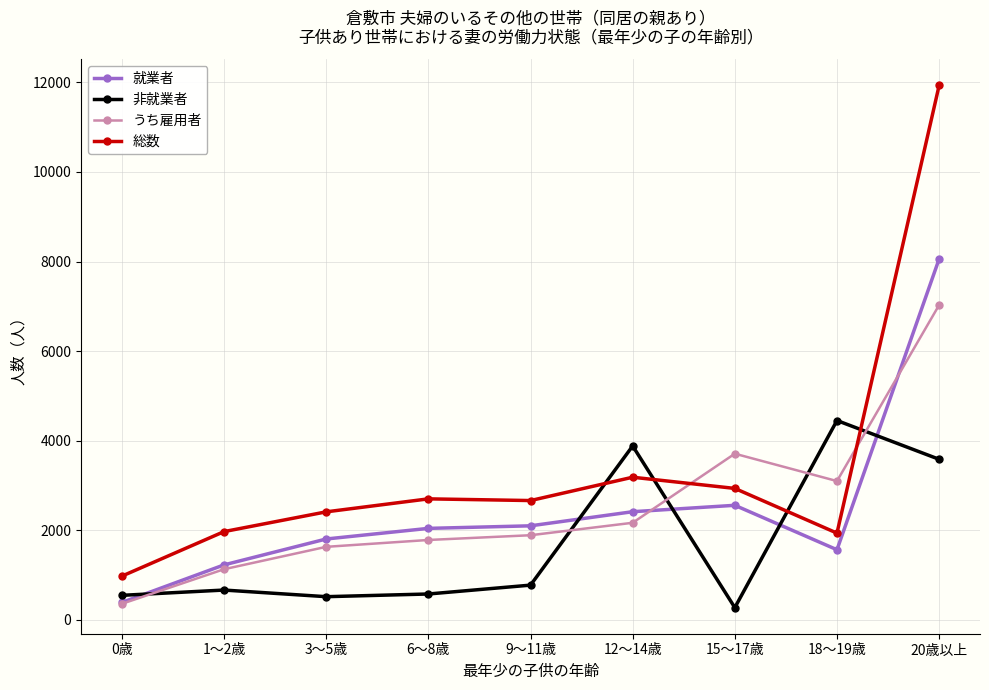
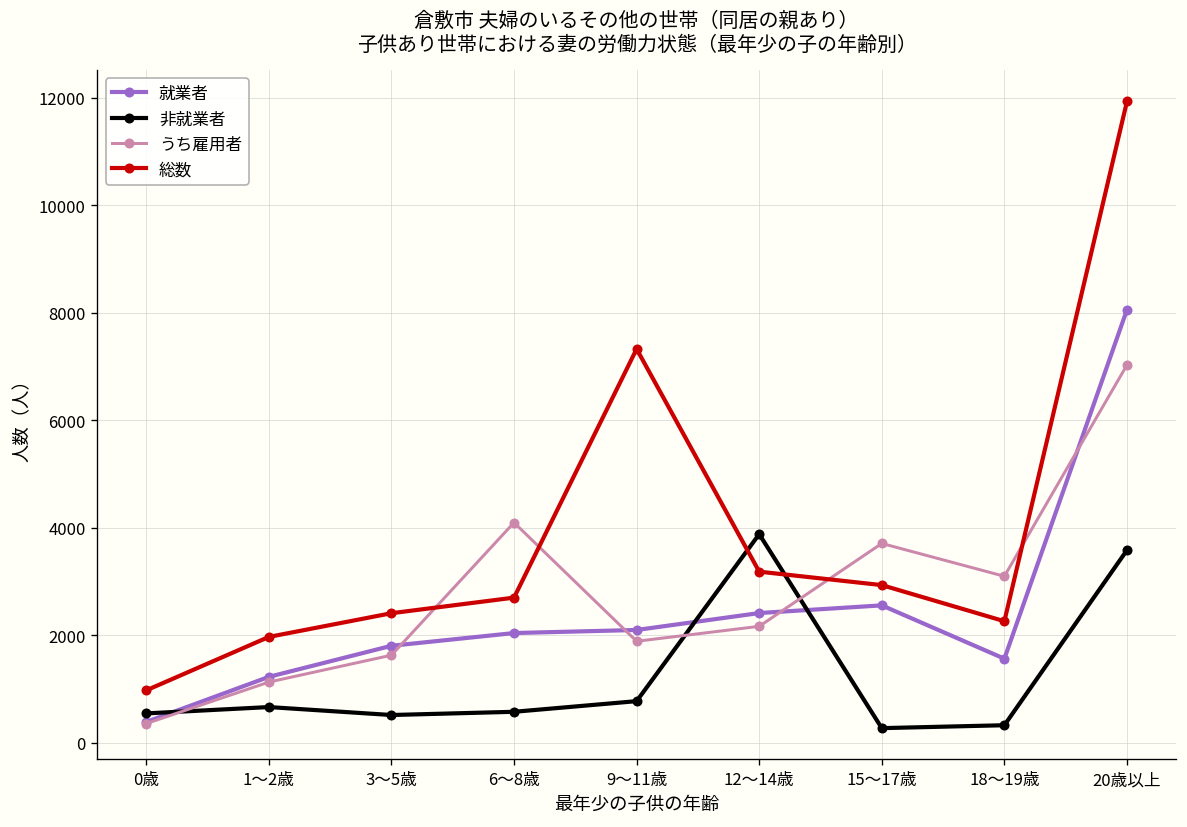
  {
    "就業者": {
      "1～2歳": 1200,
      "3～5歳": 1800,
      "6～8歳": 2000,
      "9～11歳": 2100,
      "12～14歳": 2400,
      "15～17歳": 2600,
      "18～19歳": 1600,
      "20歳以上": 8100
    },
    "非就業者": {
      "0歳": 500,
      "1～2歳": 700,
      "3～5歳": 500,
      "6～8歳": 600,
      "9～11歳": 800,
      "12～14歳": 3900,
      "15～17歳": 300,
-     "18～19歳": 4500,
+     "18～19歳": 300,
      "20歳以上": 3600
    },
    "うち雇用者": {
      "1～2歳": 1100,
      "3～5歳": 1600,
-     "6～8歳": 1800,
+     "6～8歳": 4100,
      "9～11歳": 1900,
      "12～14歳": 2200,
      "15～17歳": 3700,
      "18～19歳": 3100,
      "20歳以上": 7000
    },
    "総数": {
      "0歳": 1000,
      "1～2歳": 2000,
      "3～5歳": 2400,
      "6～8歳": 2700,
-     "9～11歳": 2700,
+     "9～11歳": 7300,
      "12～14歳": 3200,
      "15～17歳": 2900,
-     "18～19歳": 1900,
+     "18～19歳": 2300,
      "20歳以上": 11900
    }
  }
